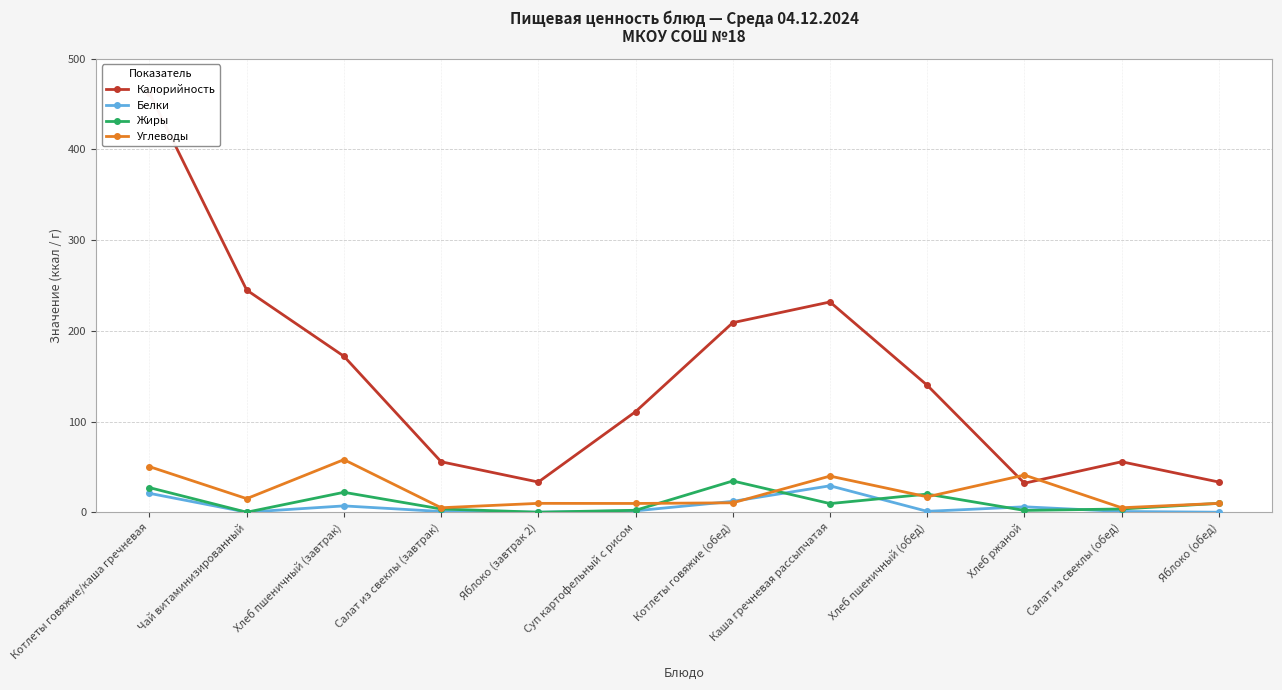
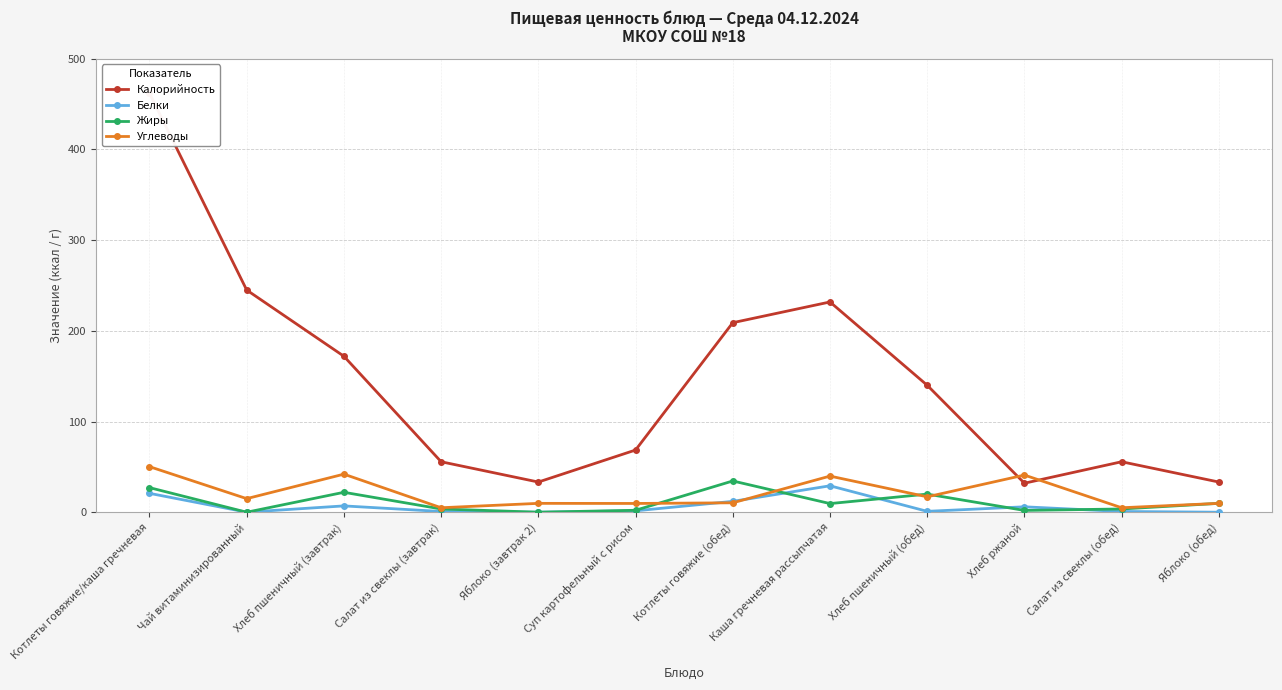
  {
    "Калорийность": {
      "Чай витаминизированный": 250,
      "Хлеб пшеничный (завтрак)": 170,
      "Салат из свеклы (завтрак)": 60,
      "Яблоко (завтрак 2)": 30,
-     "Суп картофельный с рисом": 110,
+     "Суп картофельный с рисом": 70,
      "Котлеты говяжие (обед)": 210,
      "Каша гречневая рассыпчатая": 230,
      "Хлеб пшеничный (обед)": 140,
      "Хлеб ржаной": 30,
      "Салат из свеклы (обед)": 60,
      "Яблоко (обед)": 30
    },
    "Белки": {
      "Котлеты говяжие/каша гречневая": 20,
      "Хлеб пшеничный (завтрак)": 10,
      "Каша гречневая рассыпчатая": 30,
      "Хлеб пшеничный (обед)": 0,
      "Хлеб ржаной": 10,
      "Яблоко (обед)": 0
    },
    "Жиры": {
      "Котлеты говяжие/каша гречневая": 30,
      "Хлеб пшеничный (завтрак)": 20,
      "Котлеты говяжие (обед)": 30,
      "Каша гречневая рассыпчатая": 10,
      "Хлеб пшеничный (обед)": 20,
      "Хлеб ржаной": 0
    },
    "Углеводы": {
      "Котлеты говяжие/каша гречневая": 50,
      "Чай витаминизированный": 20,
-     "Хлеб пшеничный (завтрак)": 60,
+     "Хлеб пшеничный (завтрак)": 40,
      "Яблоко (завтрак 2)": 10,
      "Суп картофельный с рисом": 10,
      "Каша гречневая рассыпчатая": 40,
      "Хлеб пшеничный (обед)": 20,
      "Хлеб ржаной": 40
    }
  }
